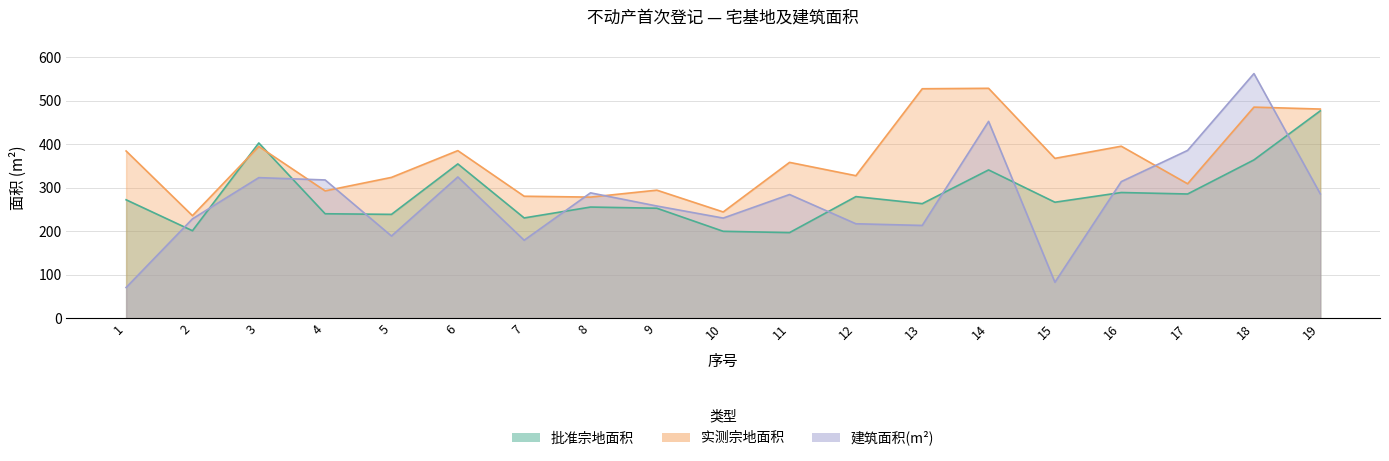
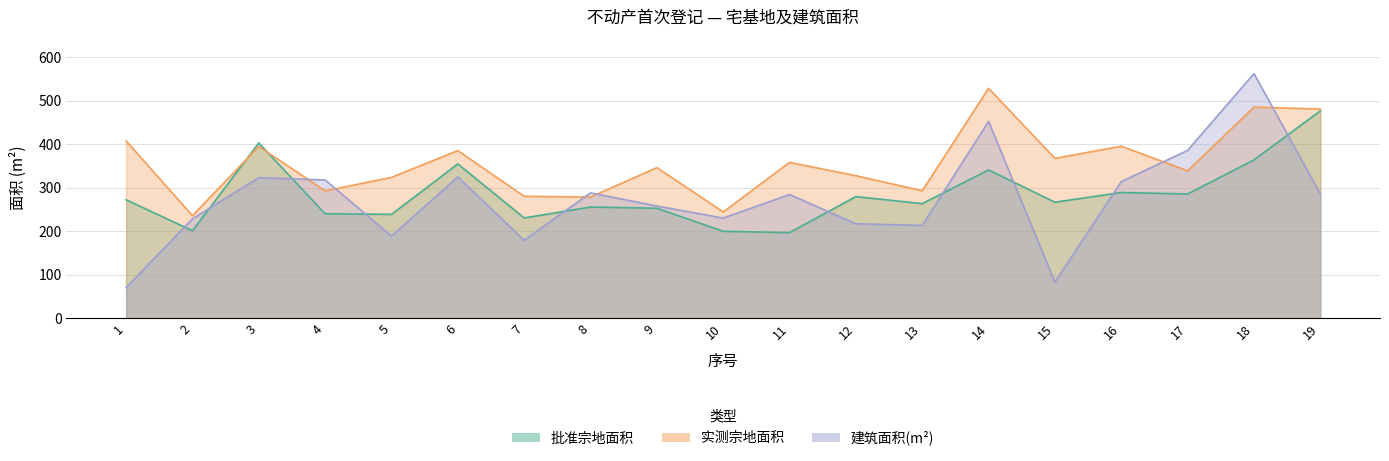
  {
    "实测宗地面积": {
-     "1": 380,
+     "1": 410,
      "2": 240,
      "3": 390,
      "4": 290,
      "5": 320,
      "6": 390,
      "7": 280,
      "8": 280,
-     "9": 290,
+     "9": 350,
      "10": 240,
      "11": 360,
      "12": 330,
-     "13": 530,
+     "13": 290,
      "14": 530,
      "15": 370,
      "16": 400,
-     "17": 310,
+     "17": 340,
      "18": 490
    }
  }
